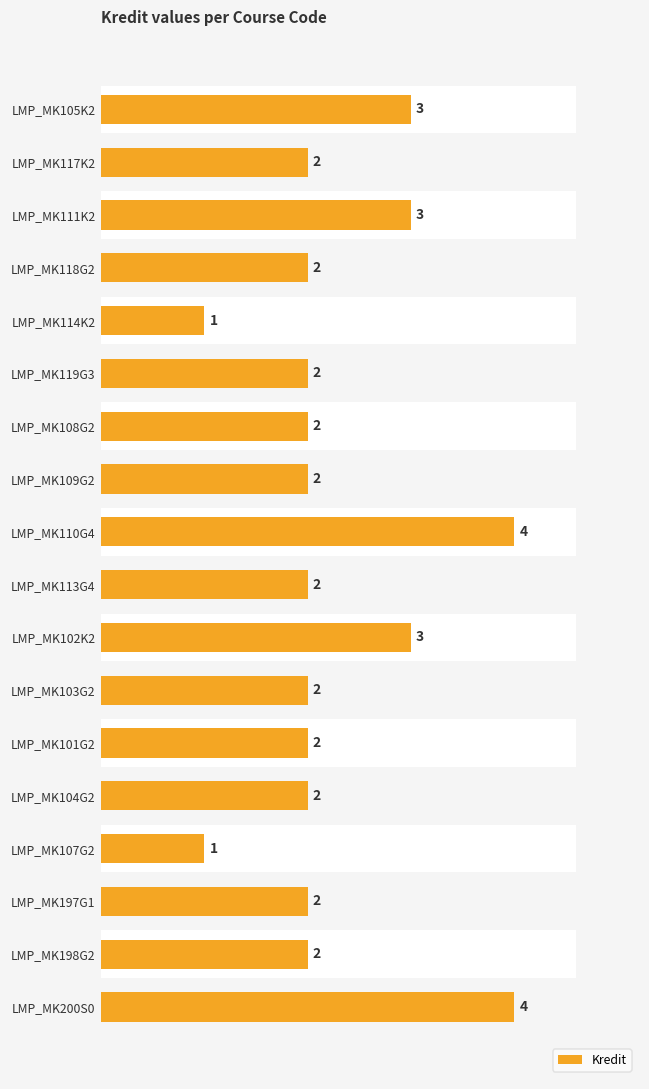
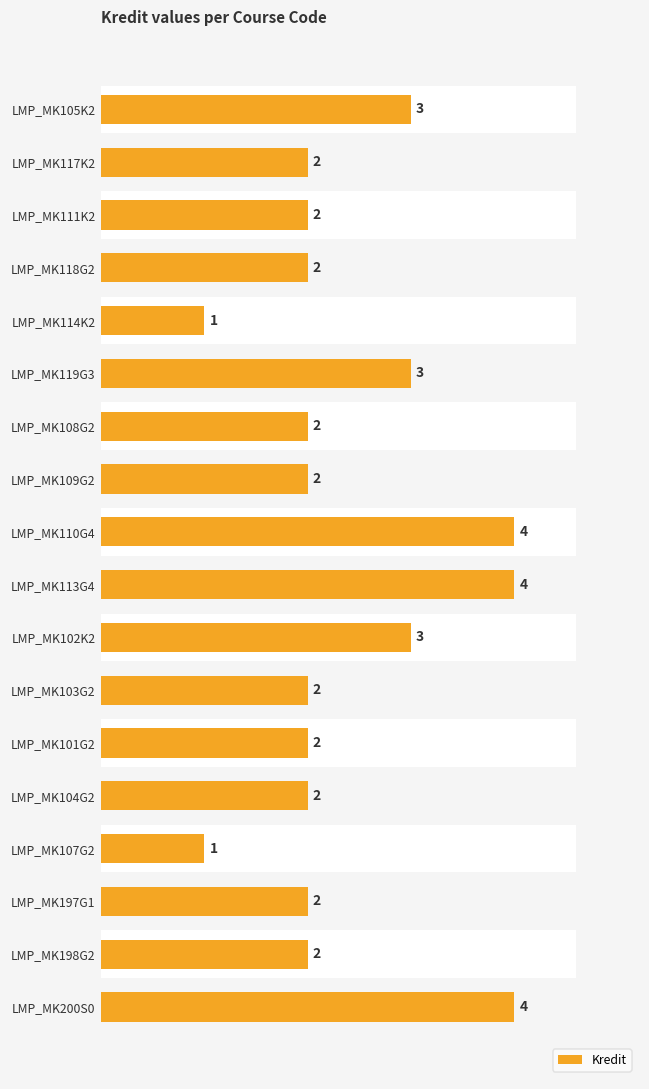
  {
    "Kredit": {
-     "LMP_MK111K2": 3,
-     "LMP_MK119G3": 2,
-     "LMP_MK113G4": 2
+     "LMP_MK111K2": 2,
+     "LMP_MK119G3": 3,
+     "LMP_MK113G4": 4
    }
  }
